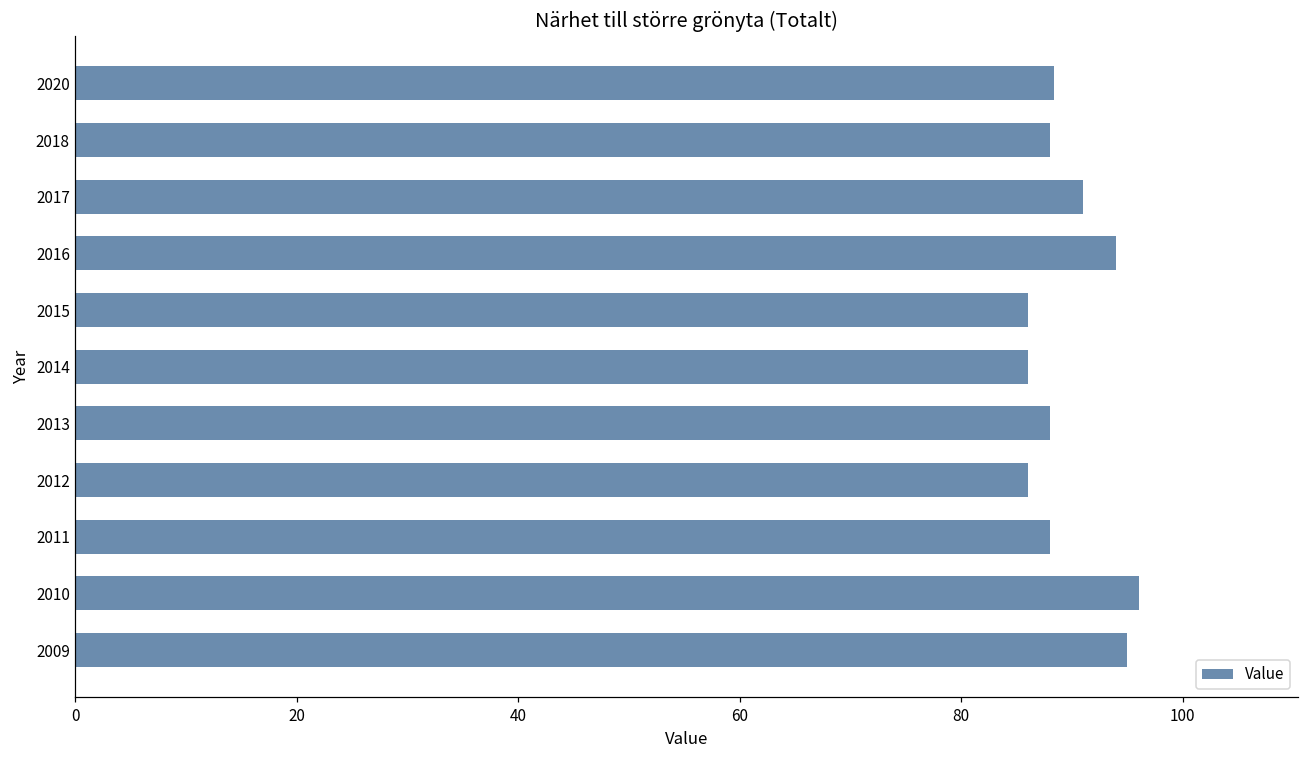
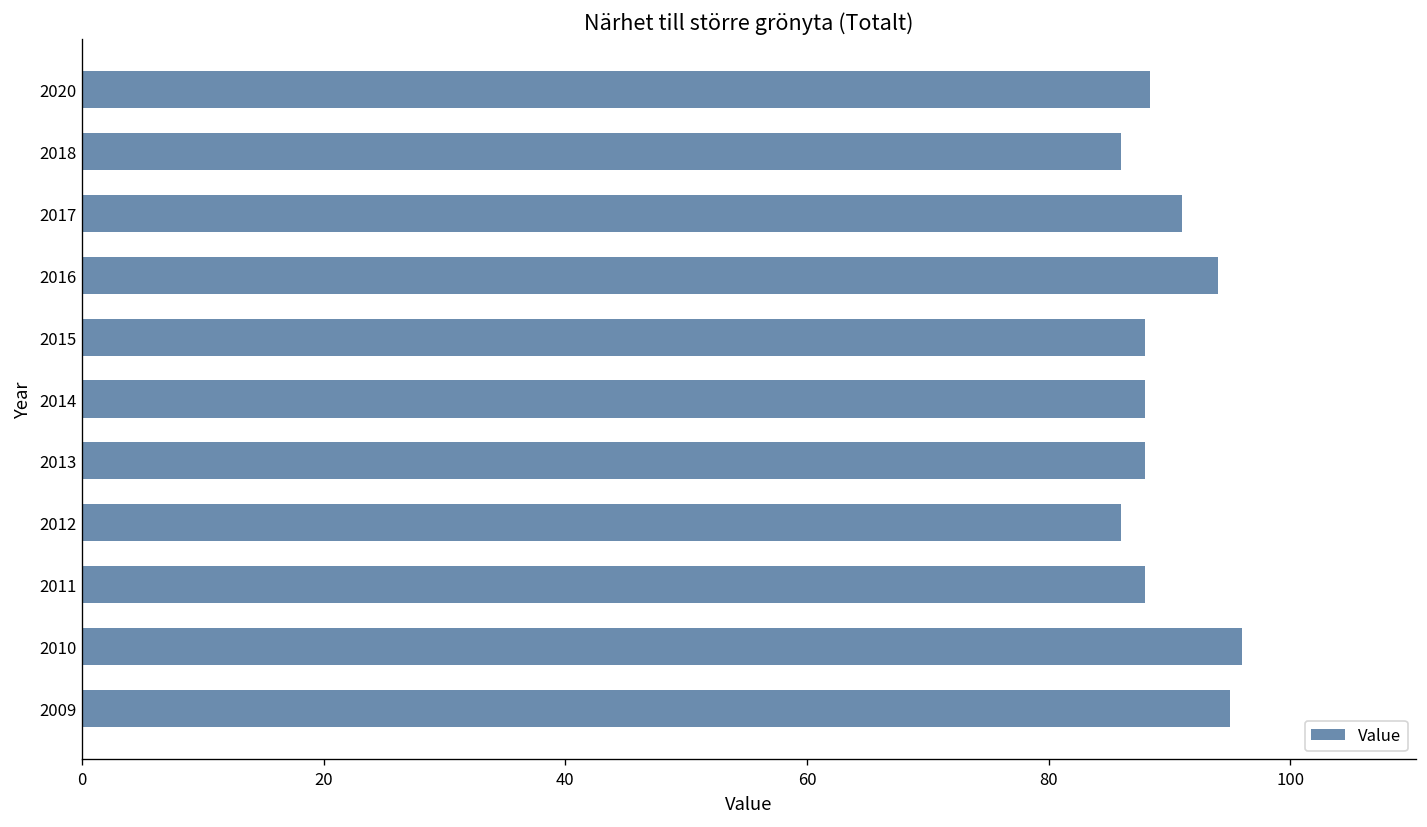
  {
    "2020": 88.4,
-   "2018": 88,
+   "2018": 86,
    "2017": 91,
    "2016": 94,
-   "2015": 86,
-   "2014": 86,
+   "2015": 88,
+   "2014": 88,
    "2013": 88,
    "2012": 86,
    "2011": 88,
    "2010": 96,
    "2009": 95
  }
